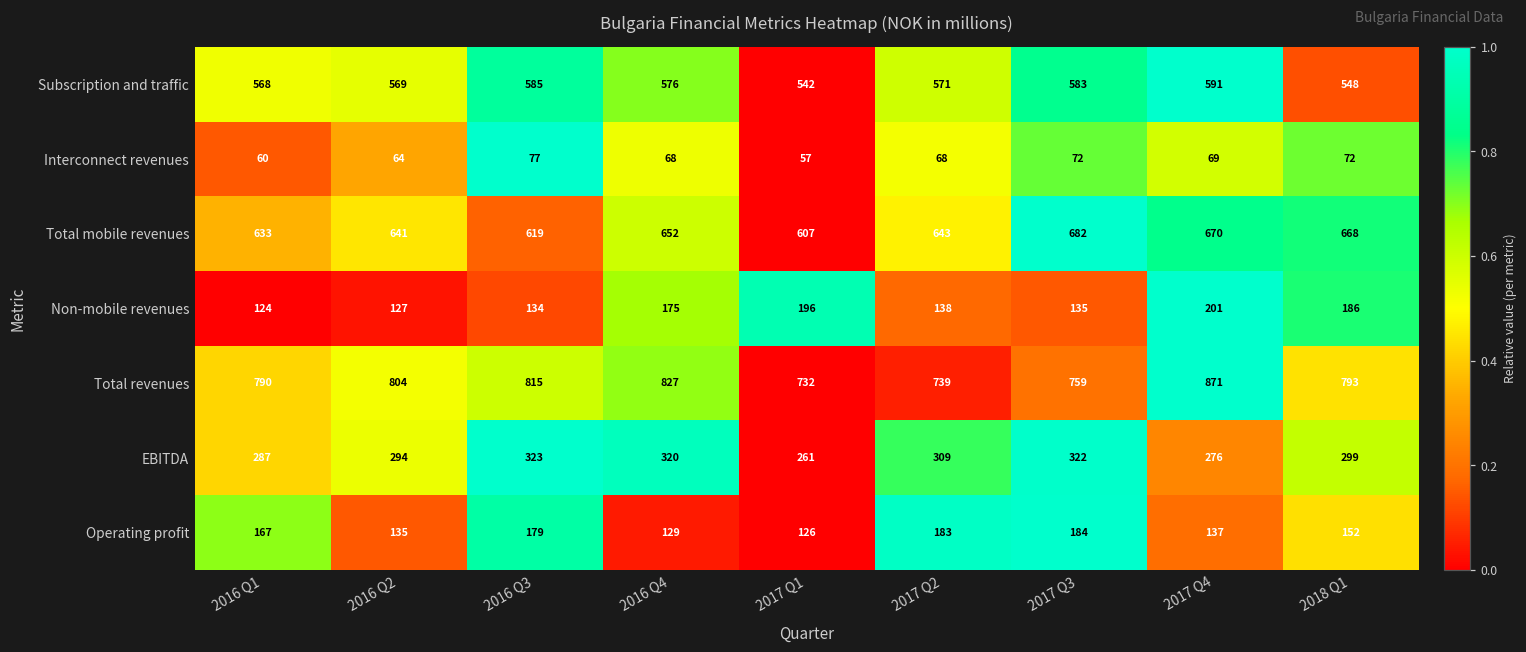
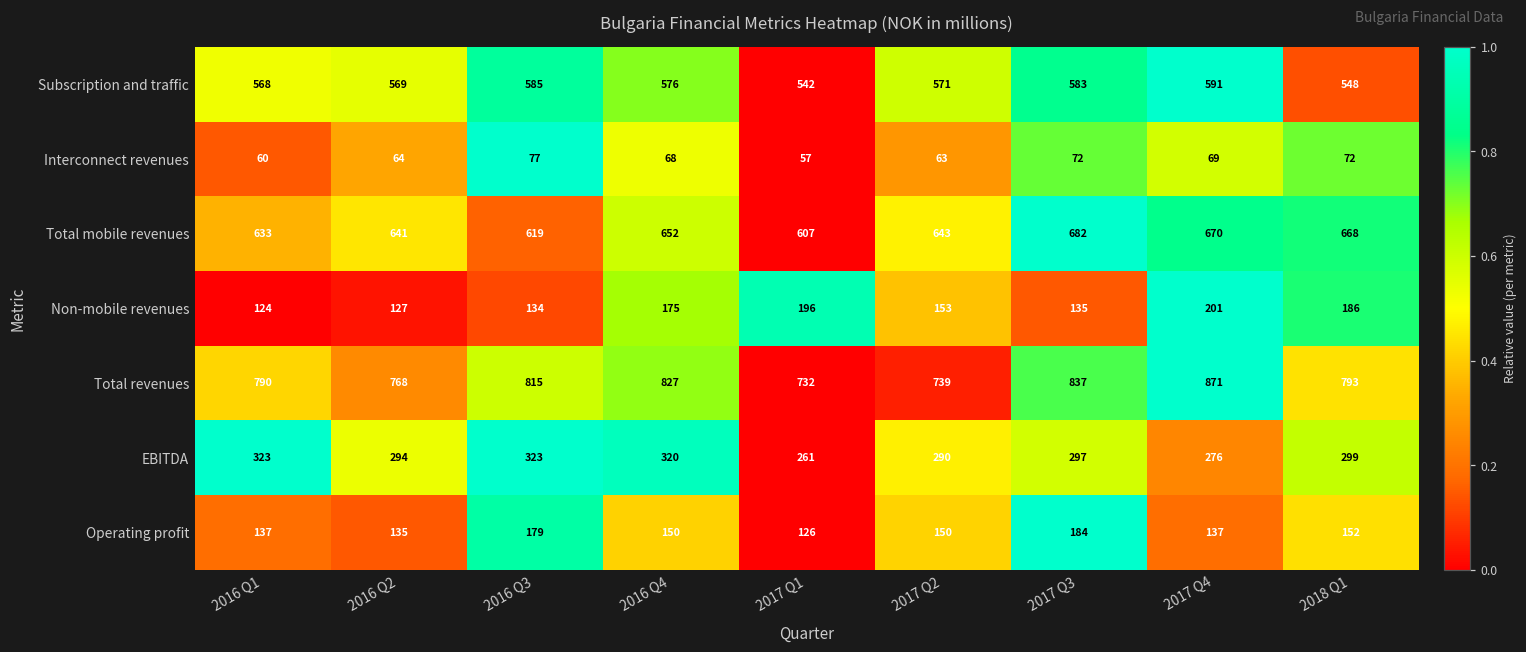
  {
    "Subscription and traffic": {
      "2016 Q1": 568,
      "2016 Q2": 569,
      "2016 Q3": 585,
      "2016 Q4": 576,
      "2017 Q1": 542,
      "2017 Q2": 571,
      "2017 Q3": 583,
      "2017 Q4": 591,
      "2018 Q1": 548
    },
    "Interconnect revenues": {
      "2016 Q1": 60,
      "2016 Q2": 64,
      "2016 Q3": 77,
      "2016 Q4": 68,
      "2017 Q1": 57,
-     "2017 Q2": 68,
+     "2017 Q2": 63,
      "2017 Q3": 72,
      "2017 Q4": 69,
      "2018 Q1": 72
    },
    "Total mobile revenues": {
      "2016 Q1": 633,
      "2016 Q2": 641,
      "2016 Q3": 619,
      "2016 Q4": 652,
      "2017 Q1": 607,
      "2017 Q2": 643,
      "2017 Q3": 682,
      "2017 Q4": 670,
      "2018 Q1": 668
    },
    "Non-mobile revenues": {
      "2016 Q1": 124,
      "2016 Q2": 127,
      "2016 Q3": 134,
      "2016 Q4": 175,
      "2017 Q1": 196,
-     "2017 Q2": 138,
+     "2017 Q2": 153,
      "2017 Q3": 135,
      "2017 Q4": 201,
      "2018 Q1": 186
    },
    "Total revenues": {
      "2016 Q1": 790,
-     "2016 Q2": 804,
+     "2016 Q2": 768,
      "2016 Q3": 815,
      "2016 Q4": 827,
      "2017 Q1": 732,
      "2017 Q2": 739,
-     "2017 Q3": 759,
+     "2017 Q3": 837,
      "2017 Q4": 871,
      "2018 Q1": 793
    },
    "EBITDA": {
-     "2016 Q1": 287,
+     "2016 Q1": 323,
      "2016 Q2": 294,
      "2016 Q3": 323,
      "2016 Q4": 320,
      "2017 Q1": 261,
-     "2017 Q2": 309,
-     "2017 Q3": 322,
+     "2017 Q2": 290,
+     "2017 Q3": 297,
      "2017 Q4": 276,
      "2018 Q1": 299
    },
    "Operating profit": {
-     "2016 Q1": 167,
+     "2016 Q1": 137,
      "2016 Q2": 135,
      "2016 Q3": 179,
-     "2016 Q4": 129,
+     "2016 Q4": 150,
      "2017 Q1": 126,
-     "2017 Q2": 183,
+     "2017 Q2": 150,
      "2017 Q3": 184,
      "2017 Q4": 137,
      "2018 Q1": 152
    }
  }
